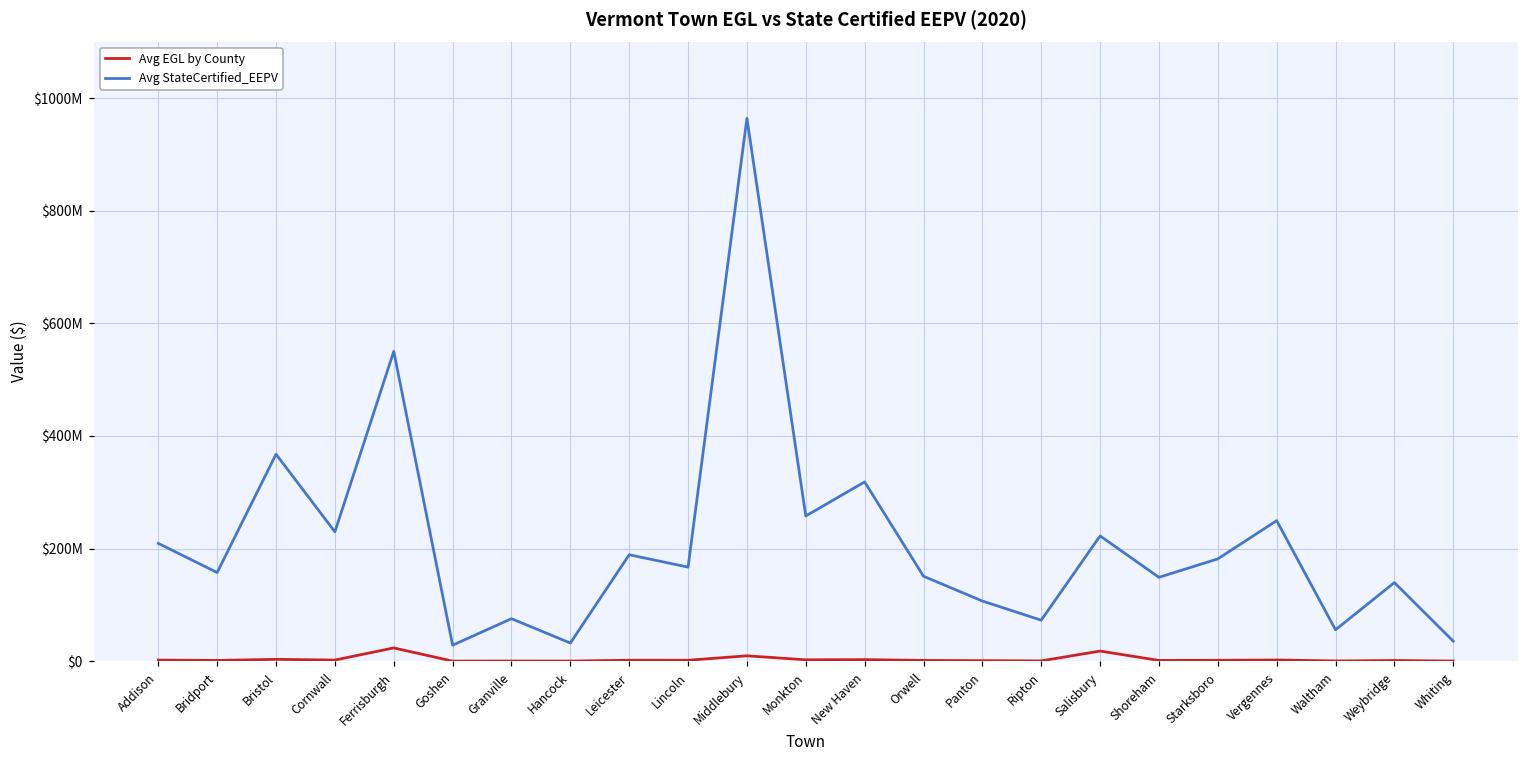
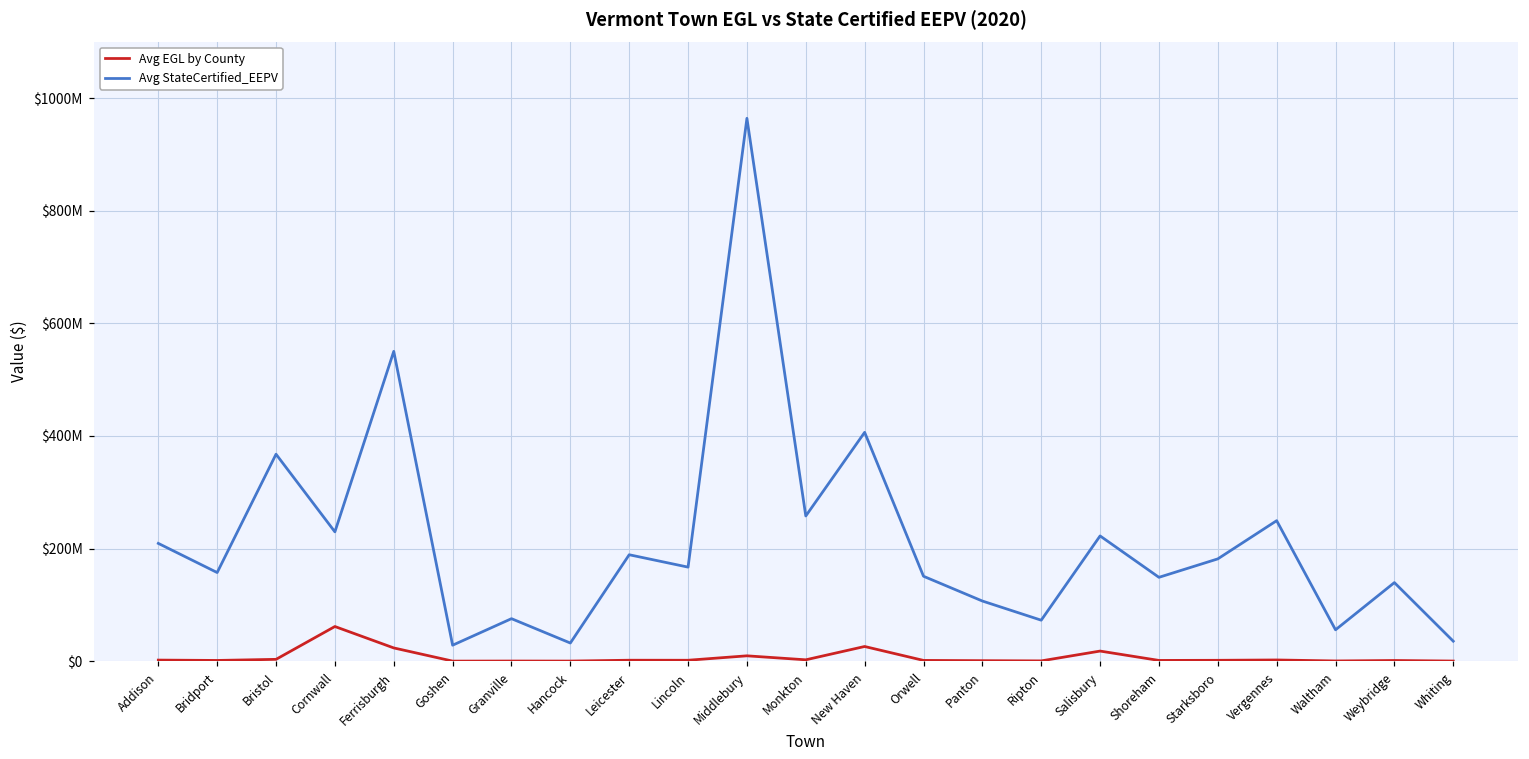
  {
    "Avg EGL by County": {
      "Addison": "$0",
      "Bridport": "$0",
      "Bristol": "$0",
-     "Cornwall": "$0",
+     "Cornwall": "$60000000",
      "Ferrisburgh": "$20000000",
      "Goshen": "$0",
      "Granville": "$0",
      "Hancock": "$0",
      "Leicester": "$0",
      "Lincoln": "$0",
      "Middlebury": "$10000000",
      "Monkton": "$0",
-     "New Haven": "$0",
+     "New Haven": "$30000000",
      "Orwell": "$0",
      "Panton": "$0",
      "Ripton": "$0",
      "Salisbury": "$20000000",
      "Shoreham": "$0",
      "Starksboro": "$0",
      "Vergennes": "$0",
      "Waltham": "$0",
      "Weybridge": "$0",
      "Whiting": "$0"
    },
    "Avg StateCertified_EEPV": {
      "Addison": "$210000000",
      "Bridport": "$160000000",
      "Bristol": "$370000000",
      "Cornwall": "$230000000",
      "Ferrisburgh": "$550000000",
      "Goshen": "$30000000",
      "Granville": "$80000000",
      "Hancock": "$30000000",
      "Leicester": "$190000000",
      "Lincoln": "$170000000",
      "Middlebury": "$960000000",
      "Monkton": "$260000000",
-     "New Haven": "$320000000",
+     "New Haven": "$410000000",
      "Orwell": "$150000000",
      "Panton": "$110000000",
      "Ripton": "$70000000",
      "Salisbury": "$220000000",
      "Shoreham": "$150000000",
      "Starksboro": "$180000000",
      "Vergennes": "$250000000",
      "Waltham": "$60000000",
      "Weybridge": "$140000000",
      "Whiting": "$40000000"
    }
  }
